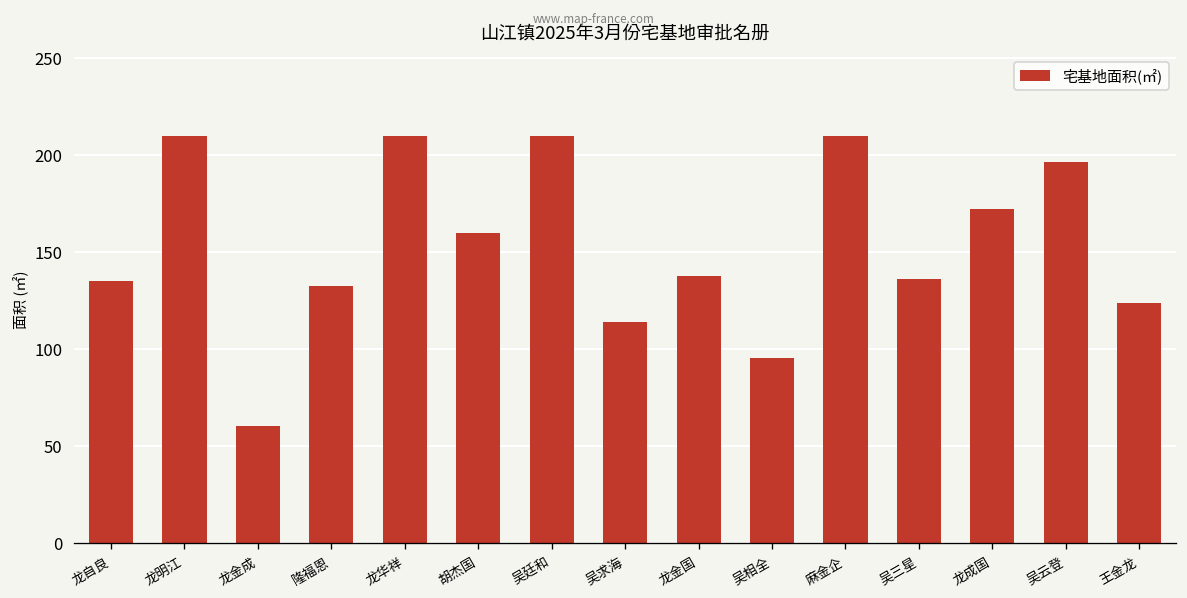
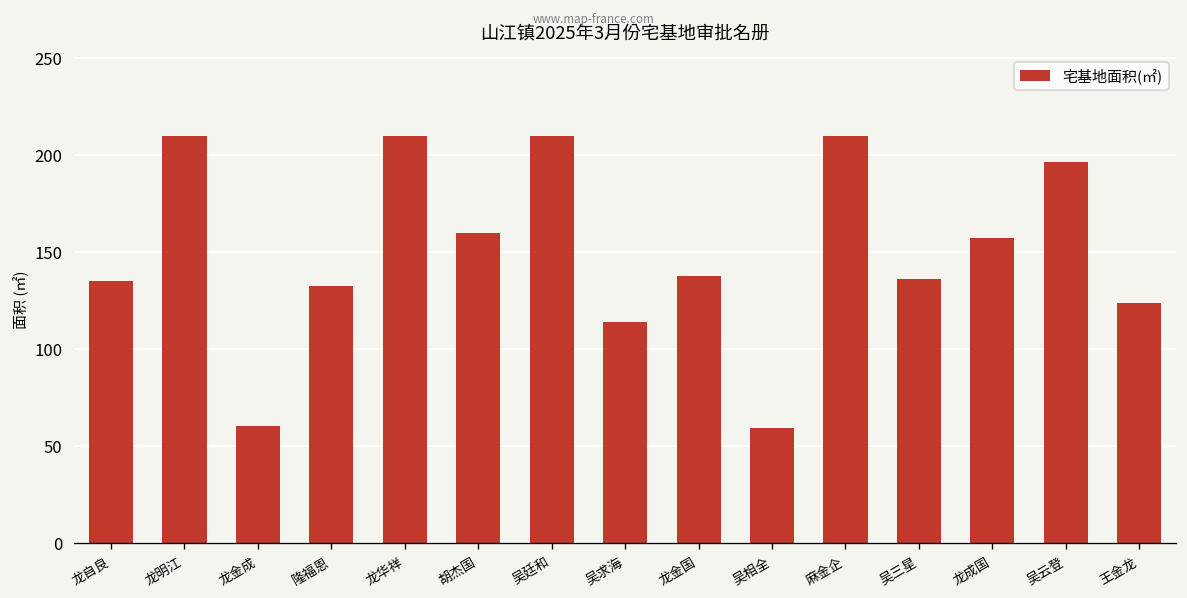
  {
    "龙自良": 135,
    "龙明江": 210,
    "龙金成": 60,
    "隆福恩": 133,
    "龙华祥": 210,
    "胡杰国": 160,
    "吴廷和": 210,
    "吴求海": 114,
    "龙金国": 138,
-   "吴相全": 95,
+   "吴相全": 59,
    "麻金企": 210,
    "吴三星": 136,
-   "龙成国": 172,
+   "龙成国": 158,
    "吴云登": 196,
    "王金龙": 124
  }
